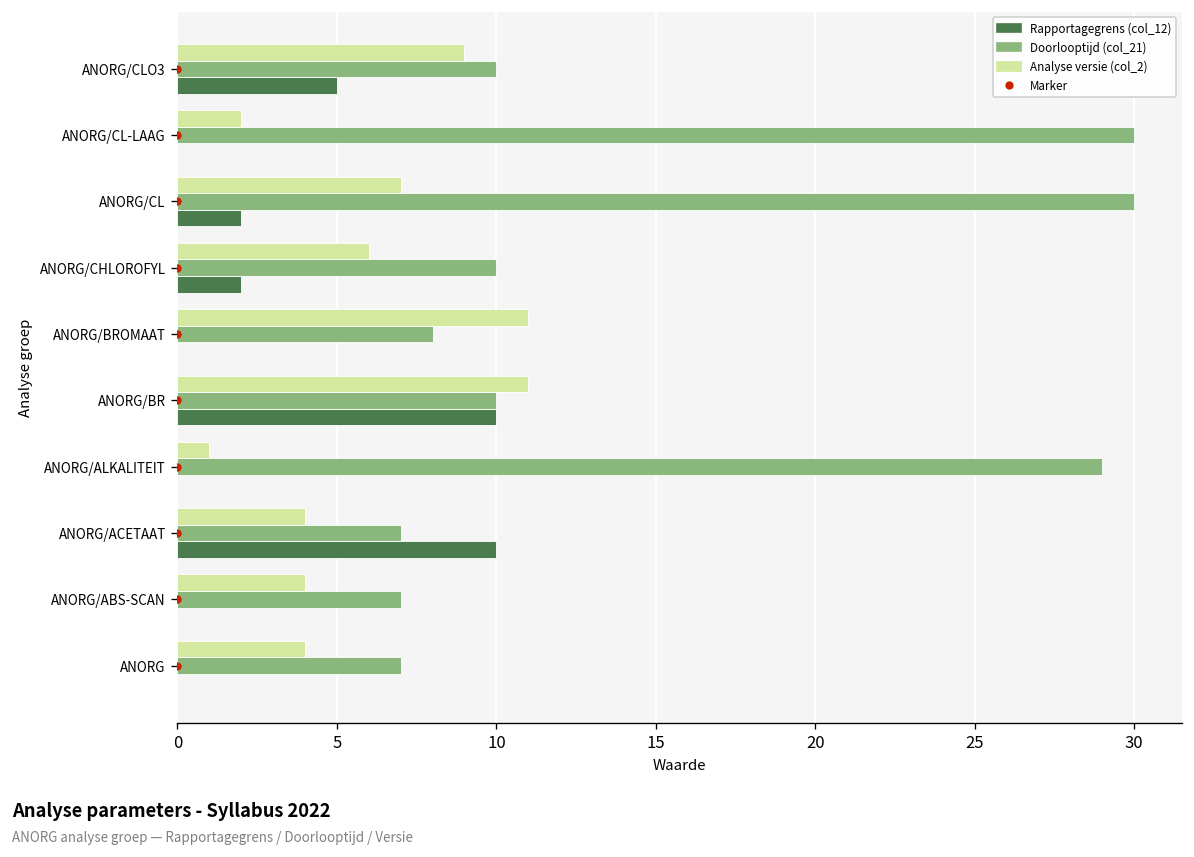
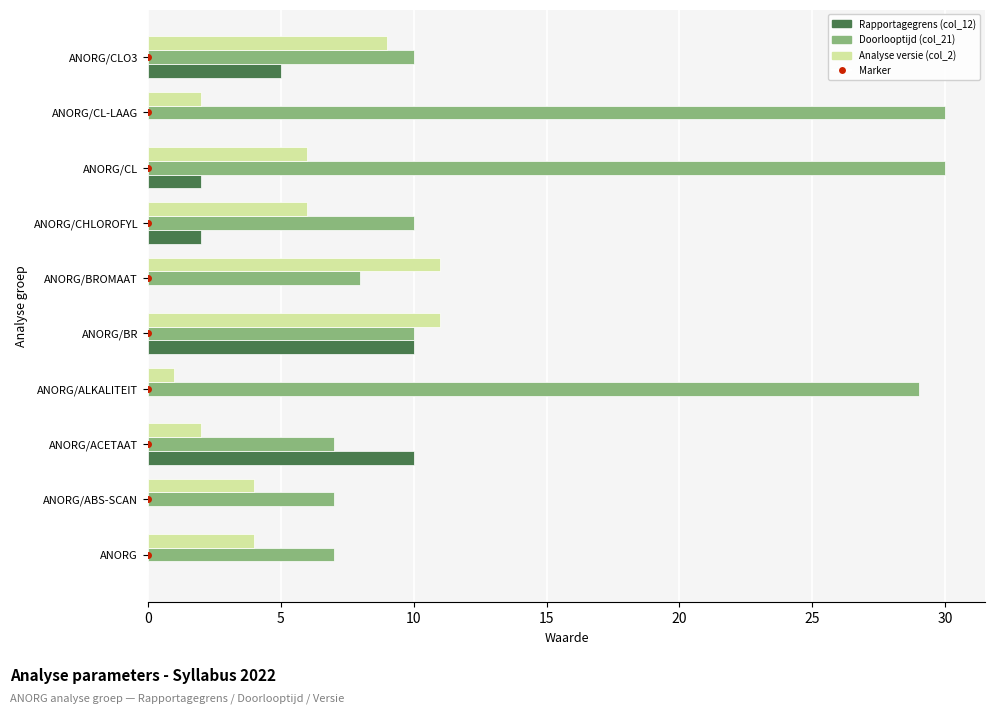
  {
    "Rapportagegrens (col_12)": {
      "ANORG/CLO3": 5,
      "ANORG/CL-LAAG": 0,
      "ANORG/CL": 2,
      "ANORG/CHLOROFYL": 2,
      "ANORG/BROMAAT": 0,
      "ANORG/BR": 10,
      "ANORG/ALKALITEIT": 0,
      "ANORG/ACETAAT": 10,
      "ANORG/ABS-SCAN": 0,
      "ANORG": 0
    },
    "Doorlooptijd (col_21)": {
      "ANORG/CLO3": 10,
      "ANORG/CL-LAAG": 30,
      "ANORG/CL": 30,
      "ANORG/CHLOROFYL": 10,
      "ANORG/BROMAAT": 8,
      "ANORG/BR": 10,
      "ANORG/ALKALITEIT": 29,
      "ANORG/ACETAAT": 7,
      "ANORG/ABS-SCAN": 7,
      "ANORG": 7
    },
    "Analyse versie (col_2)": {
      "ANORG/CLO3": 9,
      "ANORG/CL-LAAG": 2,
-     "ANORG/CL": 7,
+     "ANORG/CL": 6,
      "ANORG/CHLOROFYL": 6,
      "ANORG/BROMAAT": 11,
      "ANORG/BR": 11,
      "ANORG/ALKALITEIT": 1,
-     "ANORG/ACETAAT": 4,
+     "ANORG/ACETAAT": 2,
      "ANORG/ABS-SCAN": 4,
      "ANORG": 4
    }
  }
